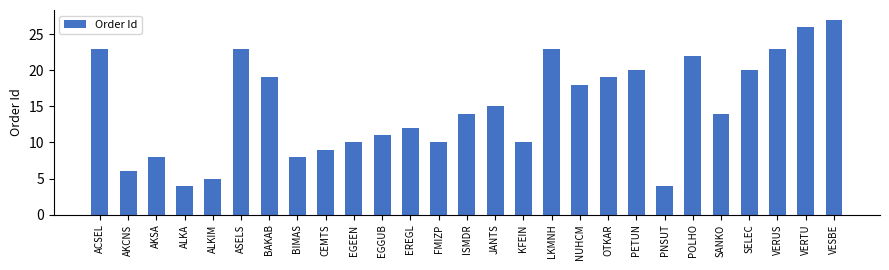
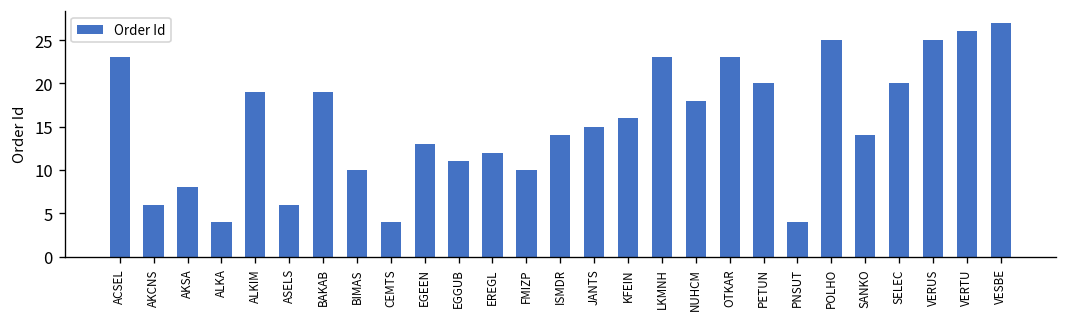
  {
    "ACSEL": 23,
    "AKCNS": 6,
    "AKSA": 8,
    "ALKA": 4,
-   "ALKIM": 5,
-   "ASELS": 23,
+   "ALKIM": 19,
+   "ASELS": 6,
    "BAKAB": 19,
-   "BIMAS": 8,
-   "CEMTS": 9,
-   "EGEEN": 10,
+   "BIMAS": 10,
+   "CEMTS": 4,
+   "EGEEN": 13,
    "EGGUB": 11,
    "EREGL": 12,
    "FMIZP": 10,
    "ISMDR": 14,
    "JANTS": 15,
-   "KFEIN": 10,
+   "KFEIN": 16,
    "LKMNH": 23,
    "NUHCM": 18,
-   "OTKAR": 19,
+   "OTKAR": 23,
    "PETUN": 20,
    "PNSUT": 4,
-   "POLHO": 22,
+   "POLHO": 25,
    "SANKO": 14,
    "SELEC": 20,
-   "VERUS": 23,
+   "VERUS": 25,
    "VERTU": 26,
    "VESBE": 27
  }
